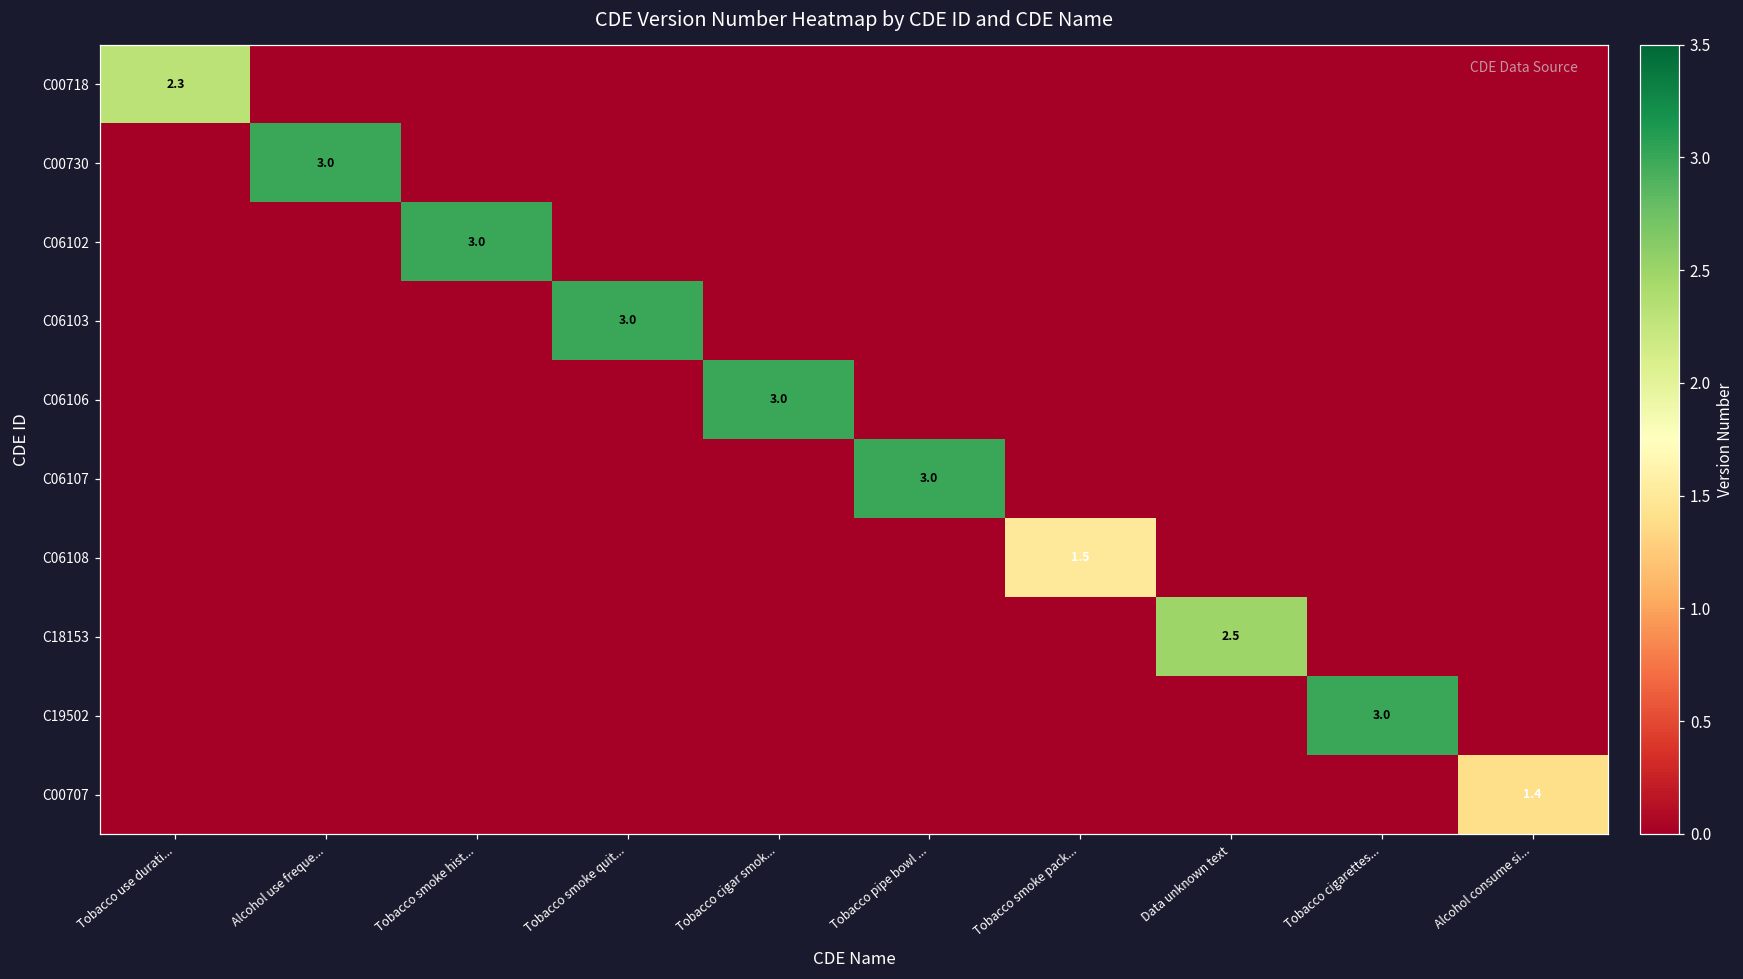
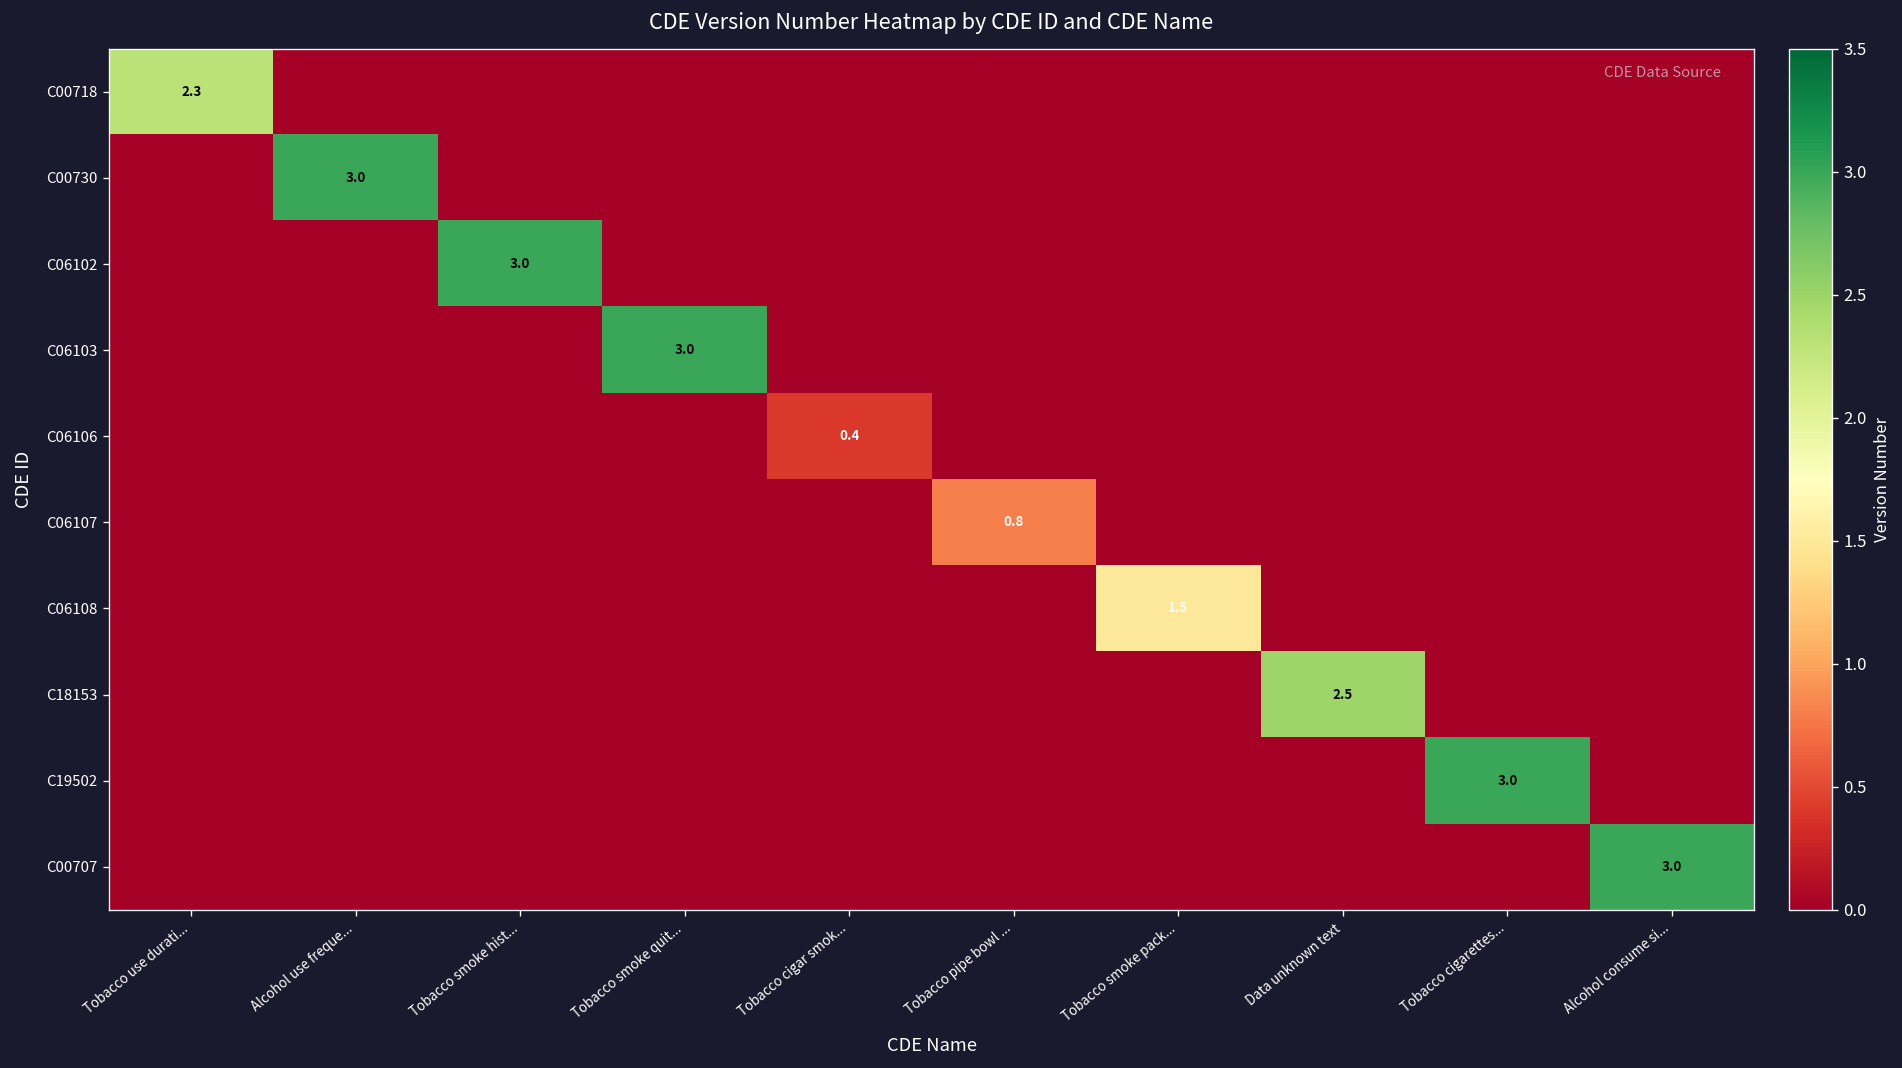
  {
    "C00718": {
      "Tobacco use durati...": 2.3
    },
    "C00730": {
      "Alcohol use freque...": 3.0
    },
    "C06102": {
      "Tobacco smoke hist...": 3.0
    },
    "C06103": {
      "Tobacco smoke quit...": 3.0
    },
    "C06106": {
-     "Tobacco cigar smok...": 3.0
+     "Tobacco cigar smok...": 0.4
    },
    "C06107": {
-     "Tobacco pipe bowl ...": 3.0
+     "Tobacco pipe bowl ...": 0.8
    },
    "C06108": {
      "Tobacco smoke pack...": 1.5
    },
    "C18153": {
      "Data unknown text": 2.5
    },
    "C19502": {
      "Tobacco cigarettes...": 3.0
    },
    "C00707": {
-     "Alcohol consume si...": 1.4
+     "Alcohol consume si...": 3.0
    }
  }
